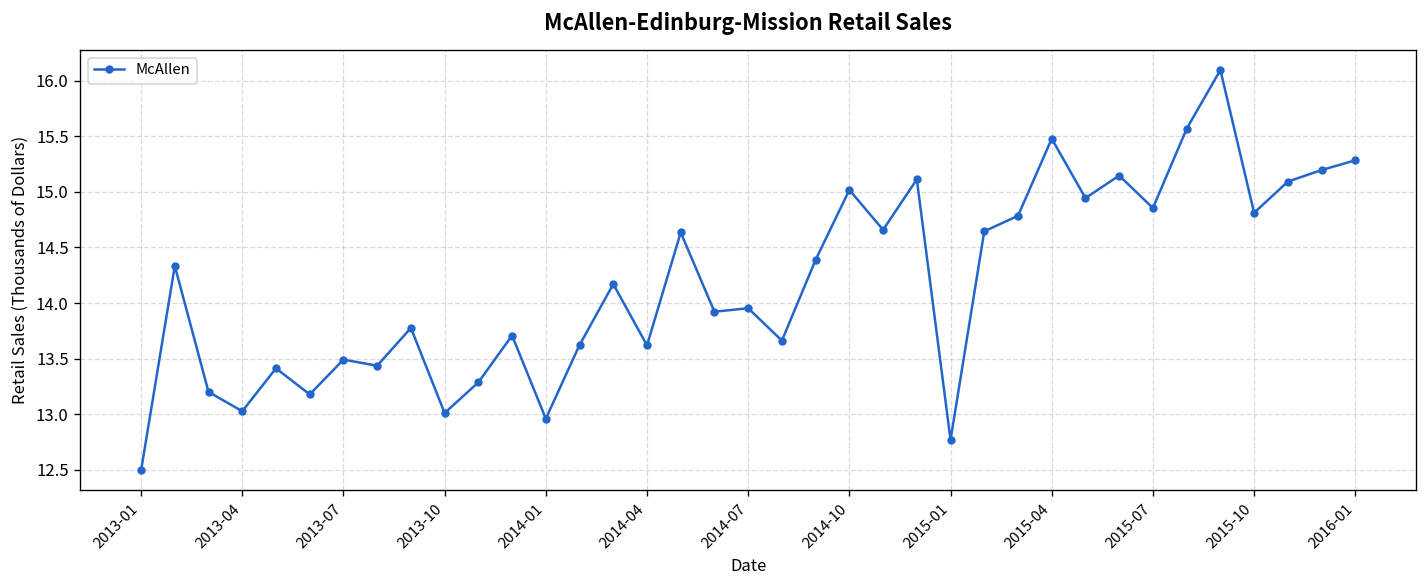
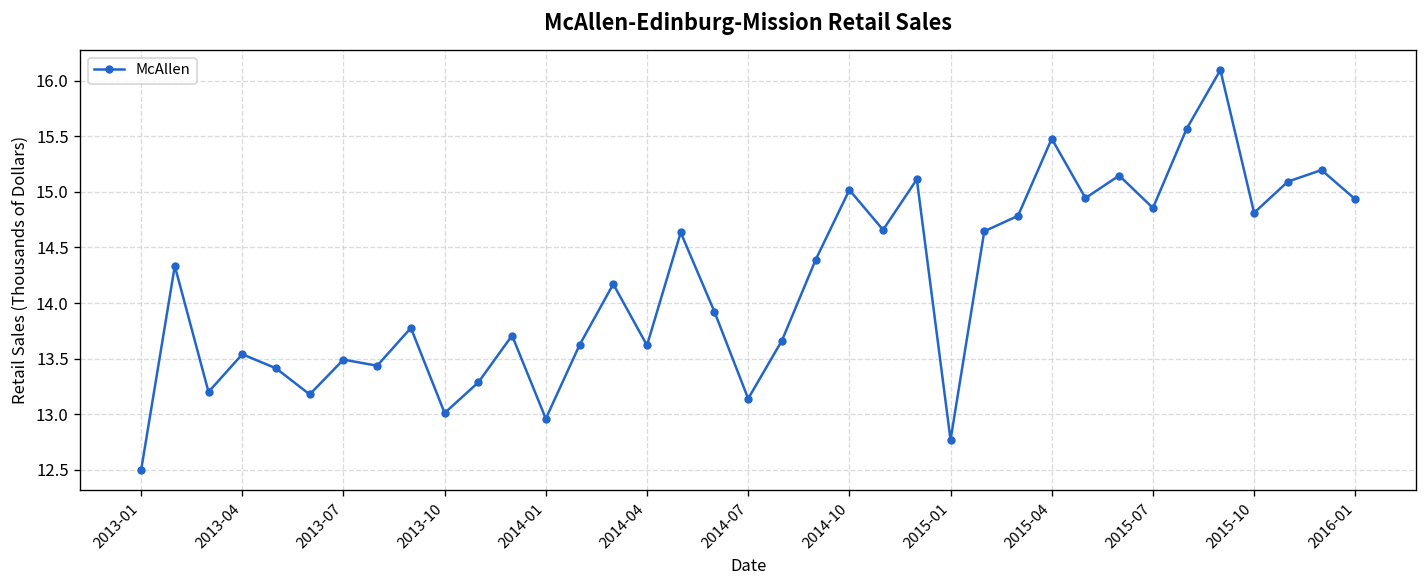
  {
    "2013-01": 12.5,
-   "2013-04": 13.0,
+   "2013-04": 13.5,
    "2013-07": 13.5,
    "2013-10": 13.0,
    "2014-01": 13.0,
    "2014-04": 13.6,
-   "2014-07": 14.0,
+   "2014-07": 13.1,
    "2014-10": 15.0,
    "2015-01": 12.8,
    "2015-04": 15.5,
    "2015-07": 14.9,
    "2015-10": 14.8,
-   "2016-01": 15.3
+   "2016-01": 14.9
  }
